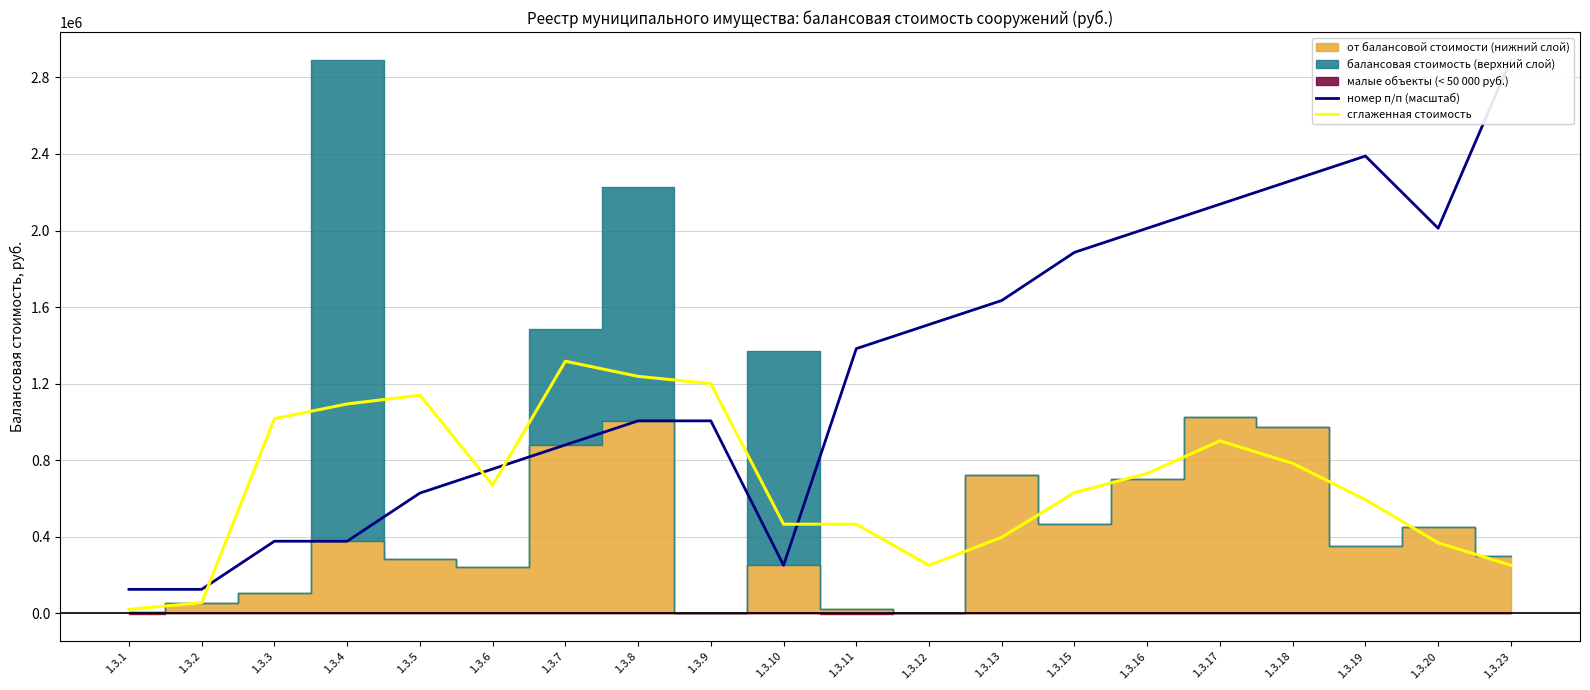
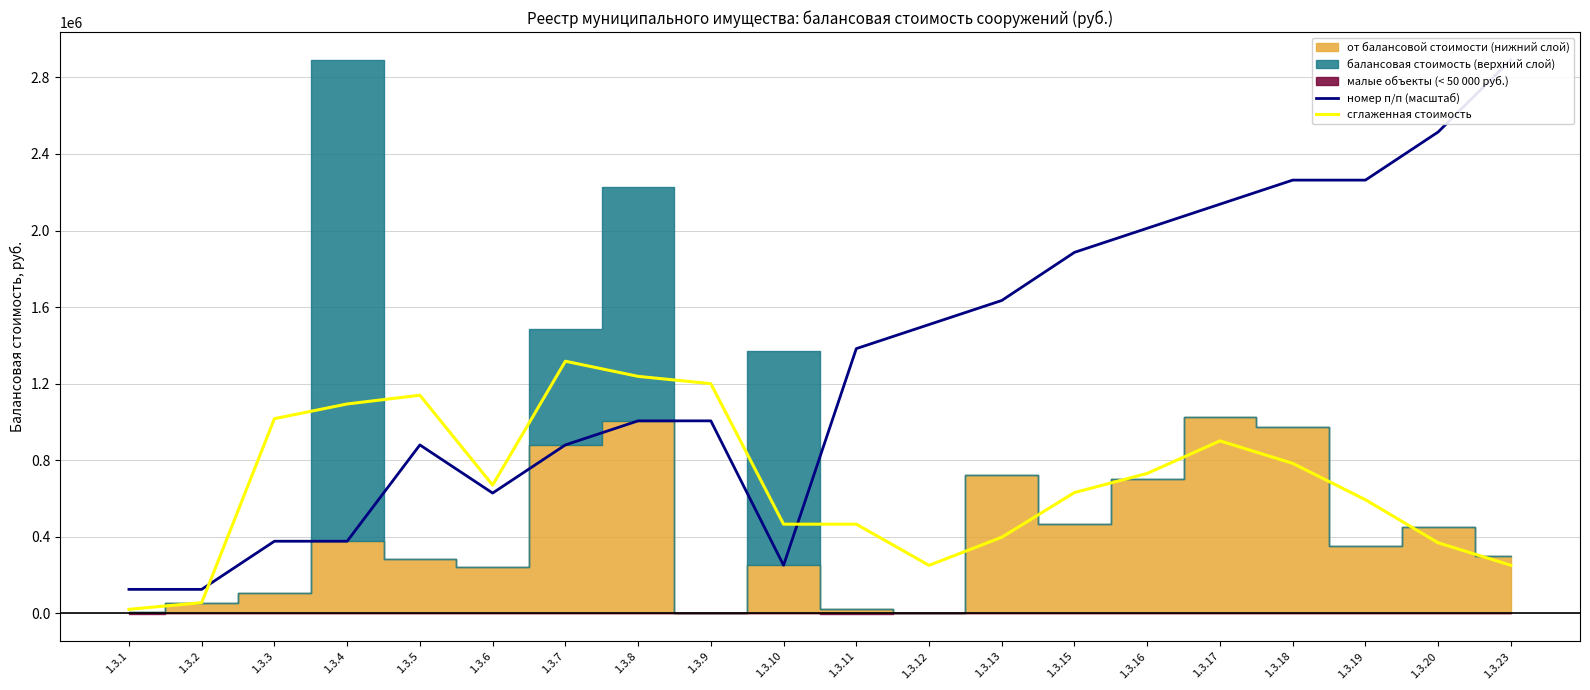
  {
    "номер п/п (масштаб)": {
      "1.3.1": 130000,
      "1.3.2": 130000,
      "1.3.3": 380000,
      "1.3.4": 380000,
-     "1.3.5": 630000,
-     "1.3.6": 750000,
+     "1.3.5": 880000,
+     "1.3.6": 630000,
      "1.3.7": 880000,
      "1.3.8": 1010000,
      "1.3.9": 1010000,
      "1.3.10": 250000,
      "1.3.11": 1380000,
      "1.3.12": 1510000,
      "1.3.13": 1630000,
      "1.3.15": 1890000,
      "1.3.16": 2010000,
      "1.3.17": 2140000,
      "1.3.18": 2260000,
-     "1.3.19": 2390000,
-     "1.3.20": 2010000
+     "1.3.19": 2260000,
+     "1.3.20": 2510000
    },
    "сглаженная стоимость": {
      "1.3.2": 60000,
      "1.3.3": 1020000,
      "1.3.4": 1090000,
      "1.3.5": 1140000,
      "1.3.6": 670000,
      "1.3.7": 1320000,
      "1.3.8": 1240000,
      "1.3.9": 1200000,
      "1.3.10": 470000,
      "1.3.11": 470000,
      "1.3.12": 250000,
      "1.3.13": 400000,
      "1.3.15": 630000,
      "1.3.16": 730000,
      "1.3.17": 900000,
      "1.3.18": 780000,
      "1.3.19": 590000,
      "1.3.20": 370000,
      "1.3.23": 250000
    }
  }
